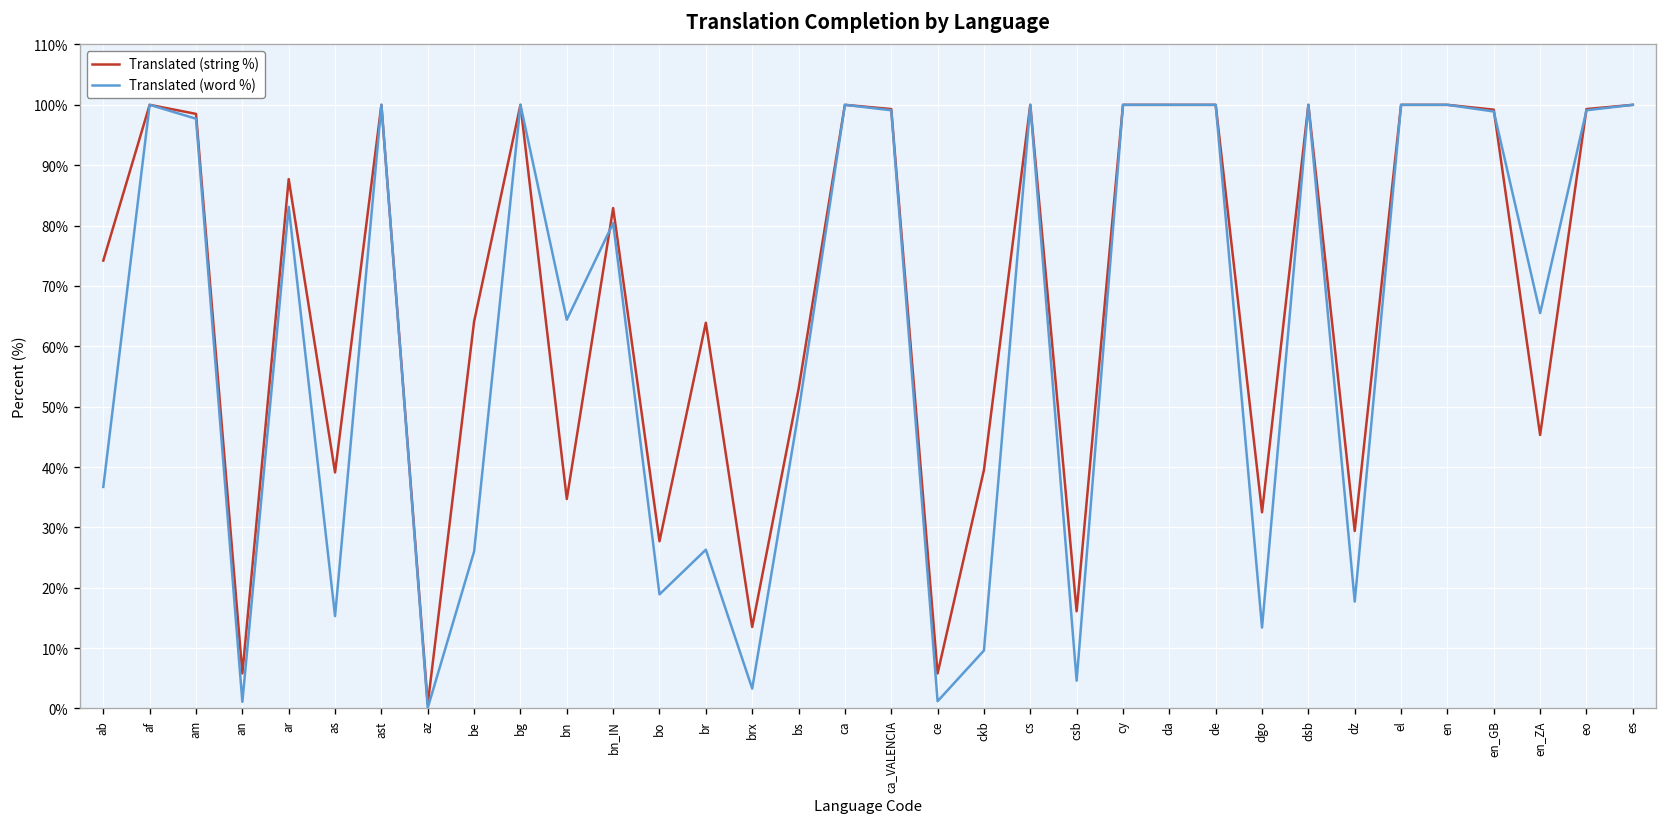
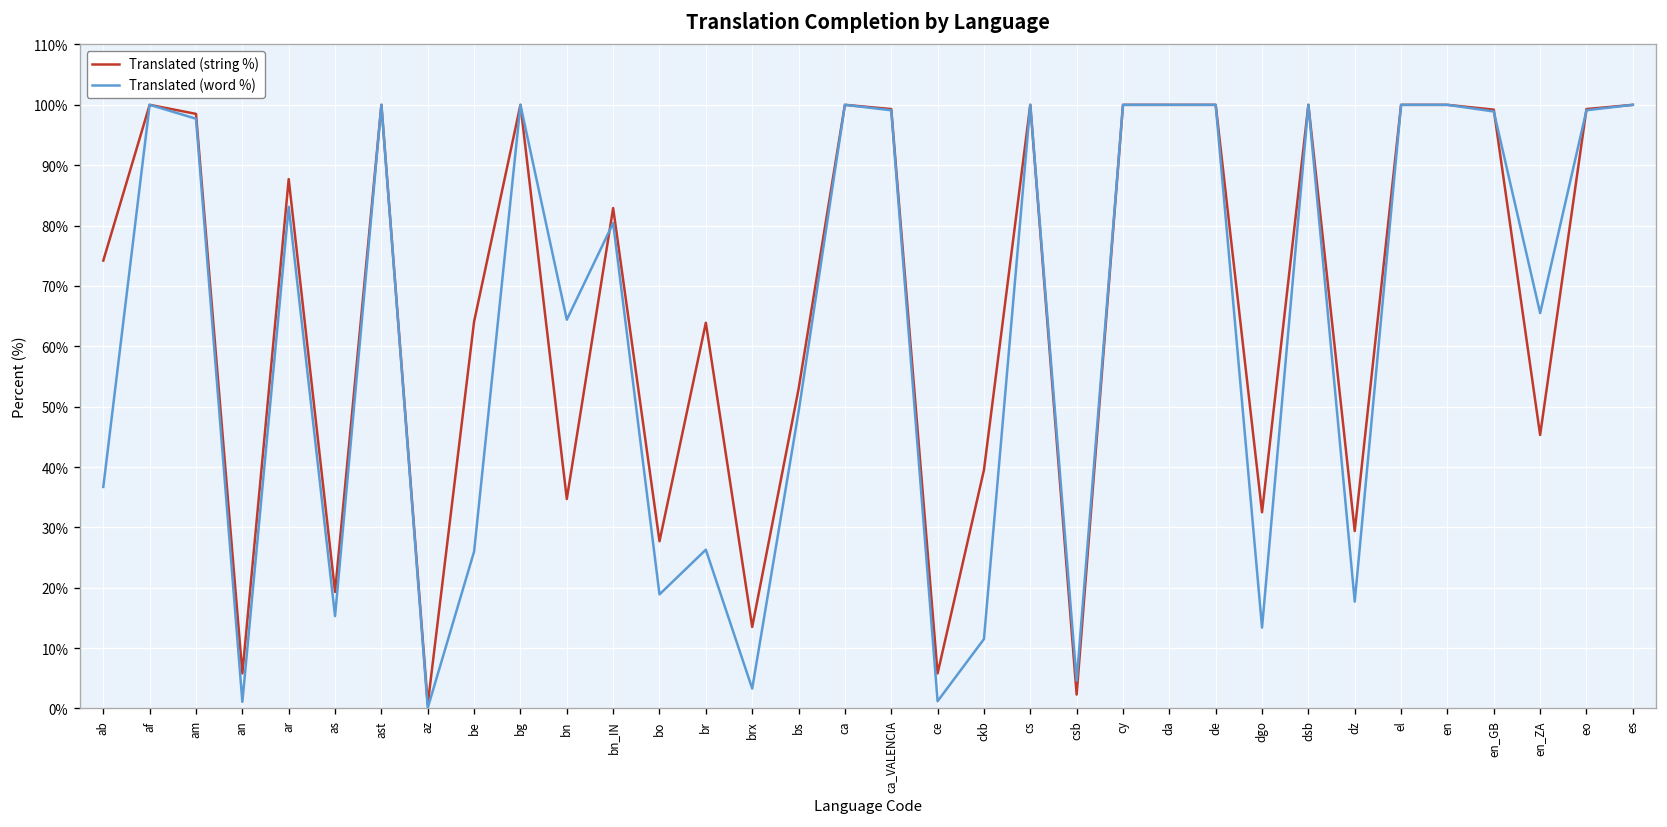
  {
    "Translated (string %)": {
      "ab": "74%",
      "am": "99%",
      "an": "6%",
      "ar": "88%",
-     "as": "39%",
+     "as": "19%",
      "az": "1%",
      "be": "64%",
      "bn": "35%",
      "bn_IN": "83%",
      "bo": "28%",
      "br": "64%",
      "brx": "14%",
      "bs": "53%",
      "ce": "6%",
      "ckb": "40%",
-     "csb": "16%",
+     "csb": "2%",
      "dgo": "33%",
      "dz": "29%",
      "en_ZA": "45%"
    },
    "Translated (word %)": {
      "ab": "37%",
      "am": "98%",
      "an": "1%",
      "ar": "83%",
      "as": "15%",
      "az": "0%",
      "be": "26%",
      "bn": "64%",
      "bn_IN": "80%",
      "bo": "19%",
      "br": "26%",
      "brx": "3%",
      "bs": "49%",
      "ce": "1%",
-     "ckb": "10%",
+     "ckb": "12%",
      "csb": "5%",
      "dgo": "13%",
      "dz": "18%",
      "en_ZA": "66%"
    }
  }
